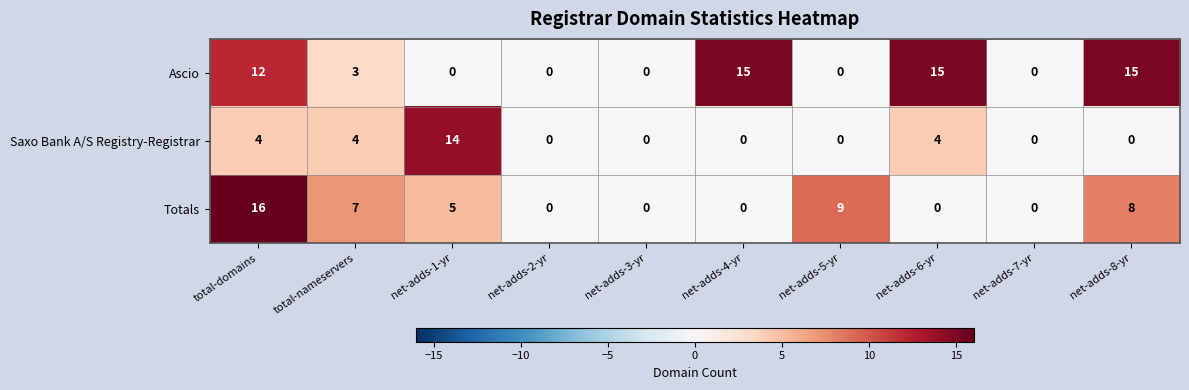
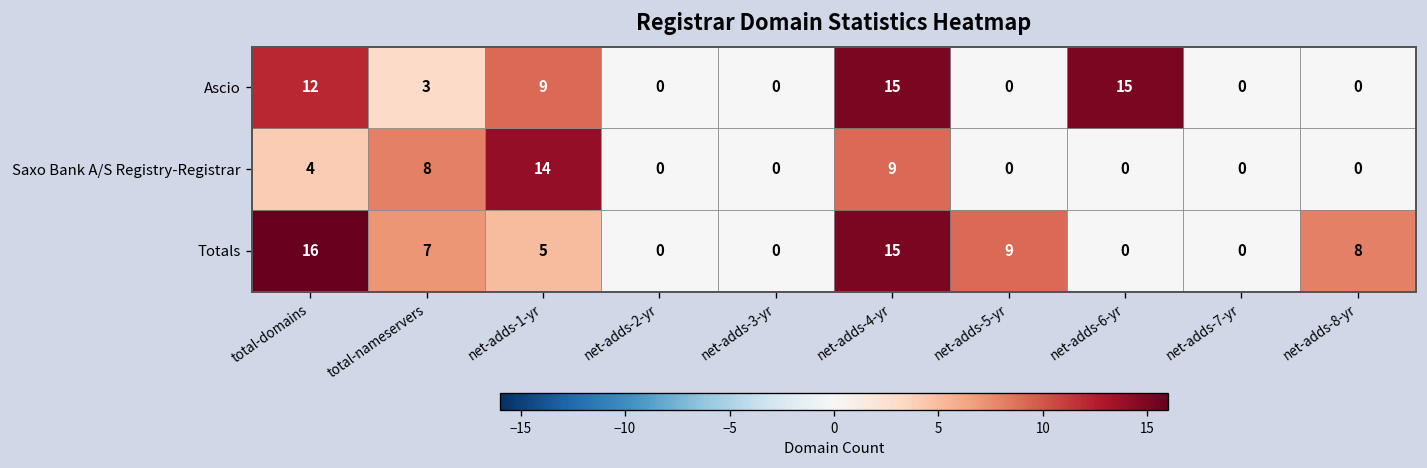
  {
    "Ascio": {
      "total-domains": 12,
      "total-nameservers": 3,
-     "net-adds-1-yr": 0,
+     "net-adds-1-yr": 9,
      "net-adds-2-yr": 0,
      "net-adds-3-yr": 0,
      "net-adds-4-yr": 15,
      "net-adds-5-yr": 0,
      "net-adds-6-yr": 15,
      "net-adds-7-yr": 0,
-     "net-adds-8-yr": 15
+     "net-adds-8-yr": 0
    },
    "Saxo Bank A/S Registry-Registrar": {
      "total-domains": 4,
-     "total-nameservers": 4,
+     "total-nameservers": 8,
      "net-adds-1-yr": 14,
      "net-adds-2-yr": 0,
      "net-adds-3-yr": 0,
-     "net-adds-4-yr": 0,
+     "net-adds-4-yr": 9,
      "net-adds-5-yr": 0,
-     "net-adds-6-yr": 4,
+     "net-adds-6-yr": 0,
      "net-adds-7-yr": 0,
      "net-adds-8-yr": 0
    },
    "Totals": {
      "total-domains": 16,
      "total-nameservers": 7,
      "net-adds-1-yr": 5,
      "net-adds-2-yr": 0,
      "net-adds-3-yr": 0,
-     "net-adds-4-yr": 0,
+     "net-adds-4-yr": 15,
      "net-adds-5-yr": 9,
      "net-adds-6-yr": 0,
      "net-adds-7-yr": 0,
      "net-adds-8-yr": 8
    }
  }
